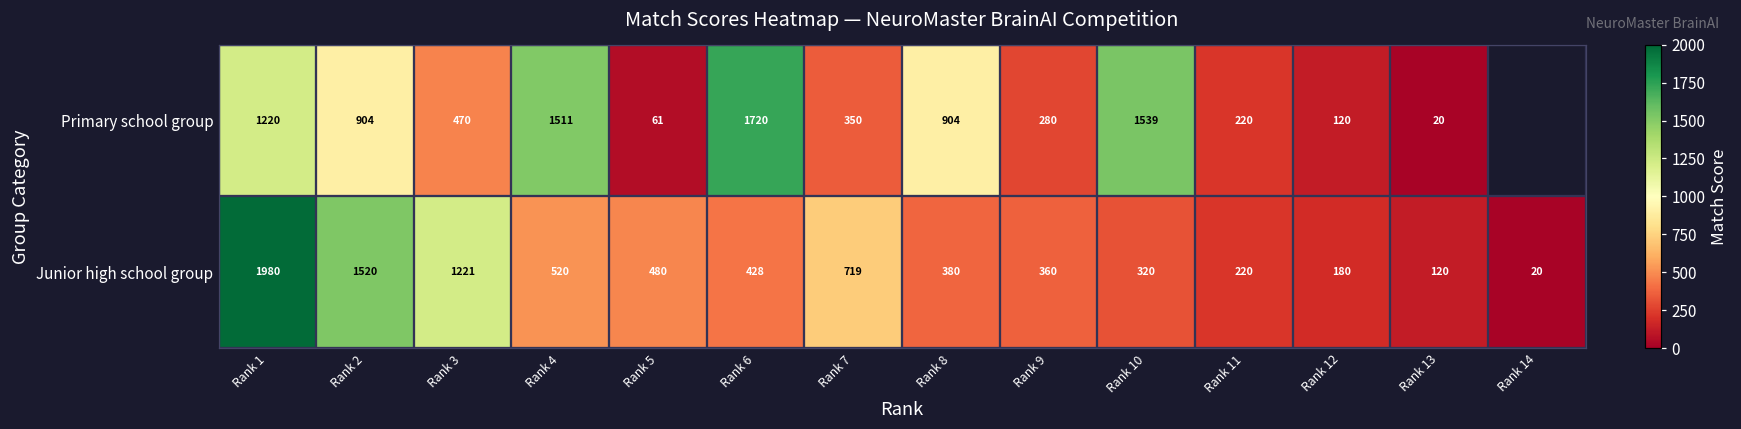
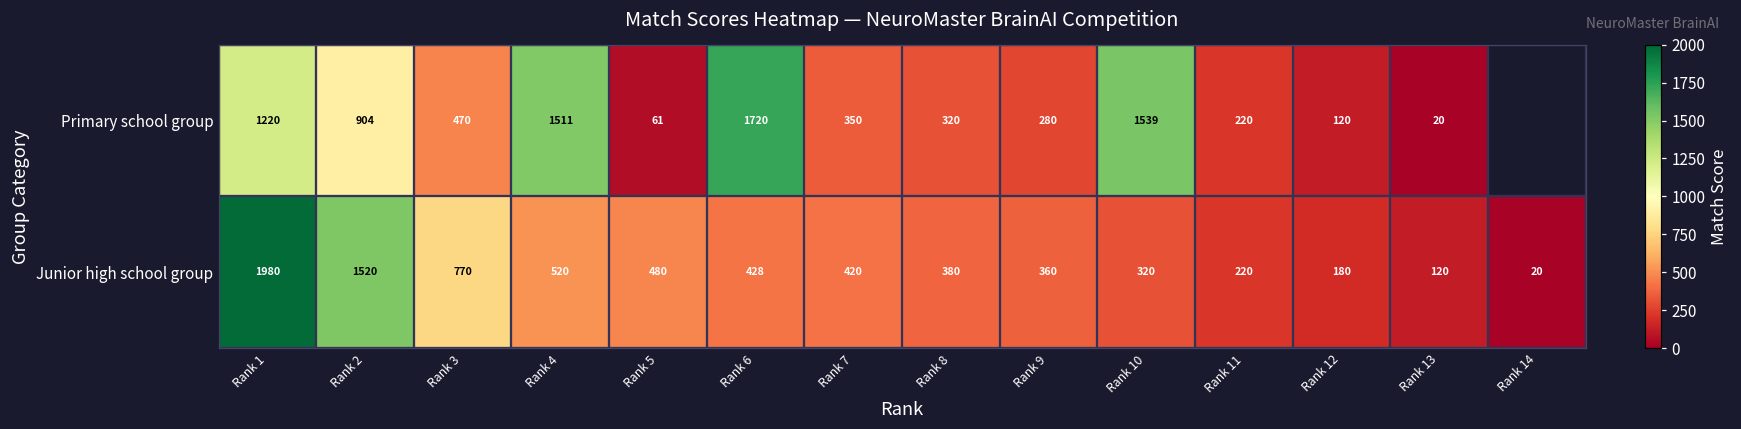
  {
    "Primary school group": {
      "Rank 1": 1220,
      "Rank 2": 904,
      "Rank 3": 470,
      "Rank 4": 1511,
      "Rank 5": 61,
      "Rank 6": 1720,
      "Rank 7": 350,
-     "Rank 8": 904,
+     "Rank 8": 320,
      "Rank 9": 280,
      "Rank 10": 1539,
      "Rank 11": 220,
      "Rank 12": 120,
      "Rank 13": 20
    },
    "Junior high school group": {
      "Rank 1": 1980,
      "Rank 2": 1520,
-     "Rank 3": 1221,
+     "Rank 3": 770,
      "Rank 4": 520,
      "Rank 5": 480,
      "Rank 6": 428,
-     "Rank 7": 719,
+     "Rank 7": 420,
      "Rank 8": 380,
      "Rank 9": 360,
      "Rank 10": 320,
      "Rank 11": 220,
      "Rank 12": 180,
      "Rank 13": 120,
      "Rank 14": 20
    }
  }
